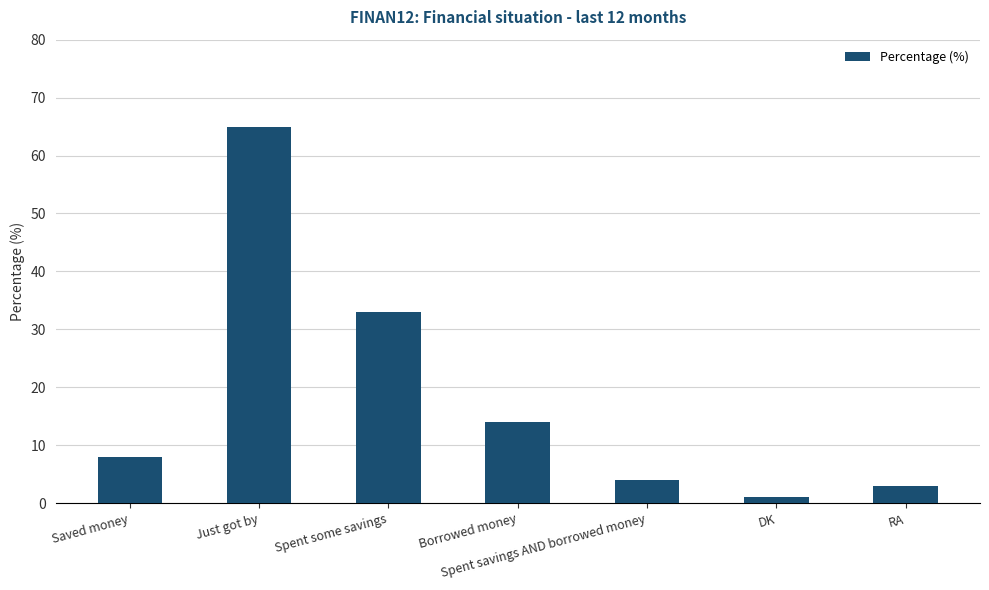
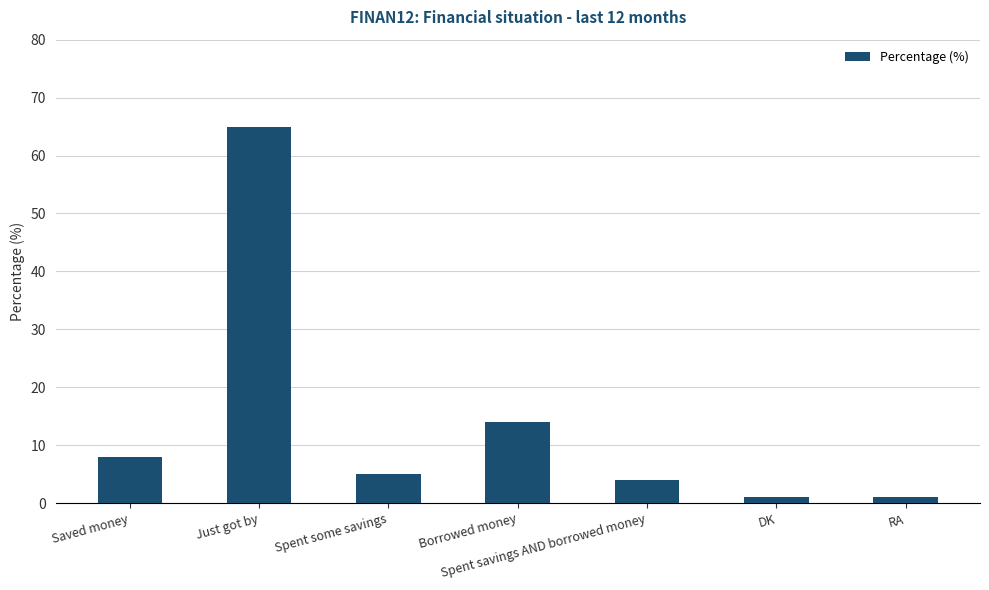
  {
    "Saved money": 8,
    "Just got by": 65,
-   "Spent some savings": 33,
+   "Spent some savings": 5,
    "Borrowed money": 14,
    "Spent savings AND borrowed money": 4,
    "DK": 1,
-   "RA": 3
+   "RA": 1
  }
